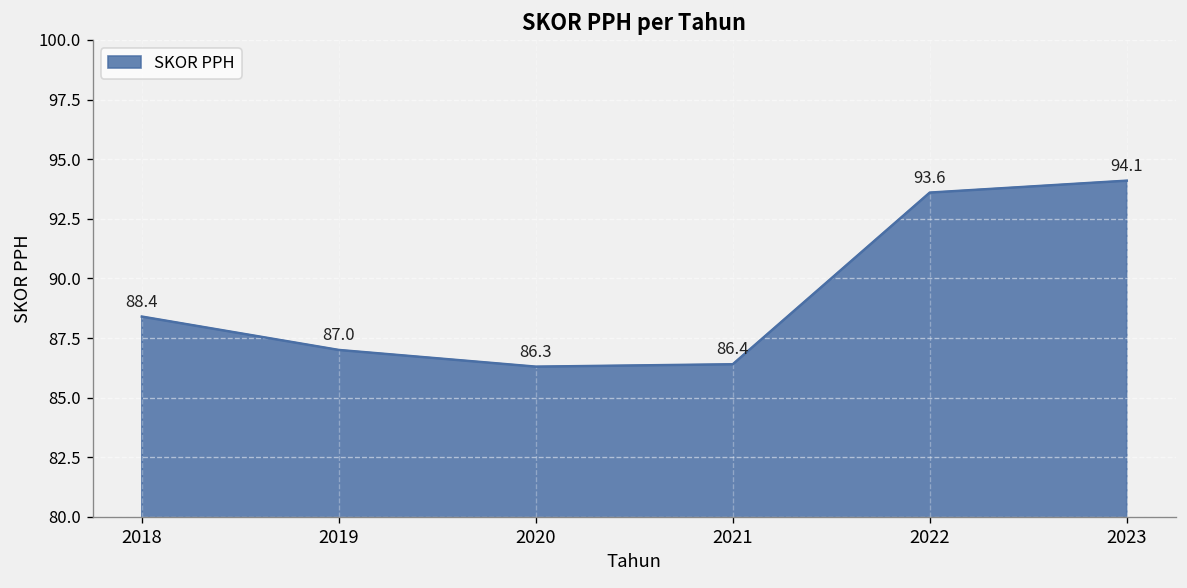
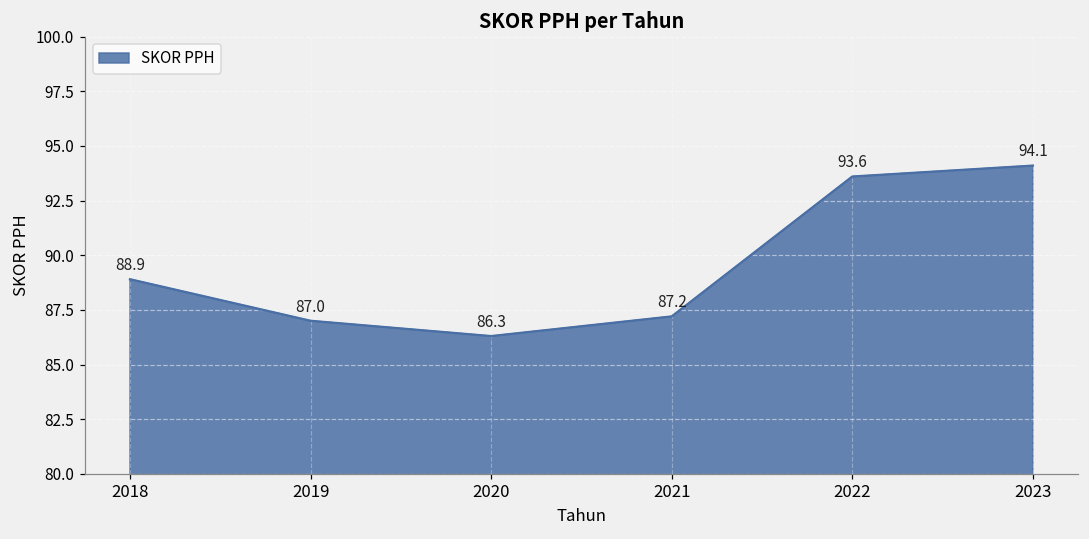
  {
-   "2018": 88.4,
+   "2018": 88.9,
    "2019": 87.0,
    "2020": 86.3,
-   "2021": 86.4,
+   "2021": 87.2,
    "2022": 93.6,
    "2023": 94.1
  }
